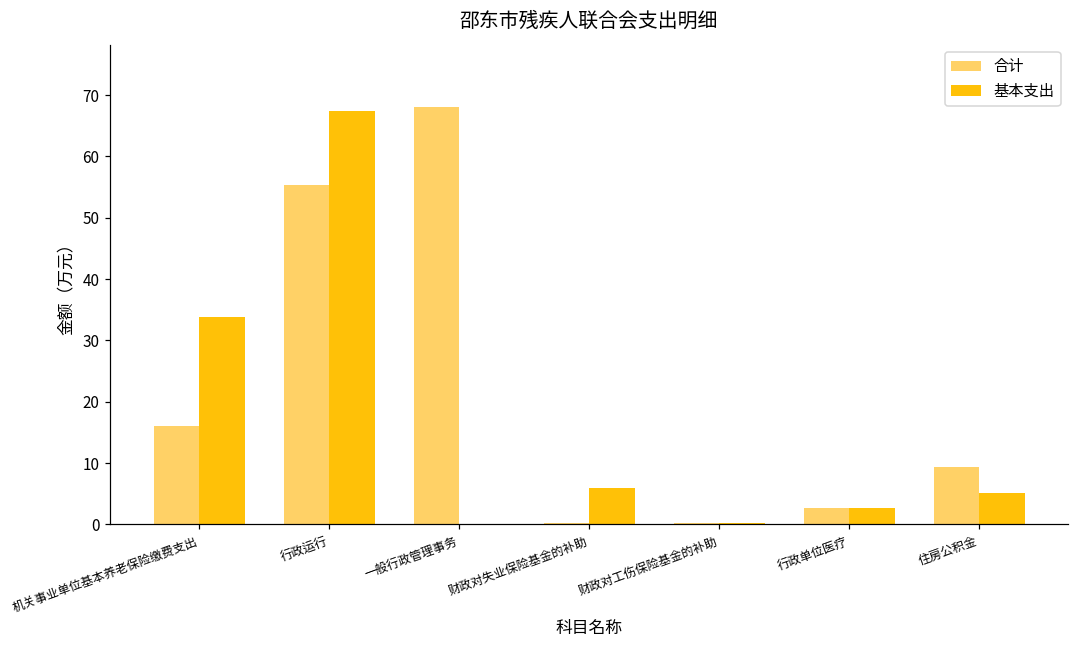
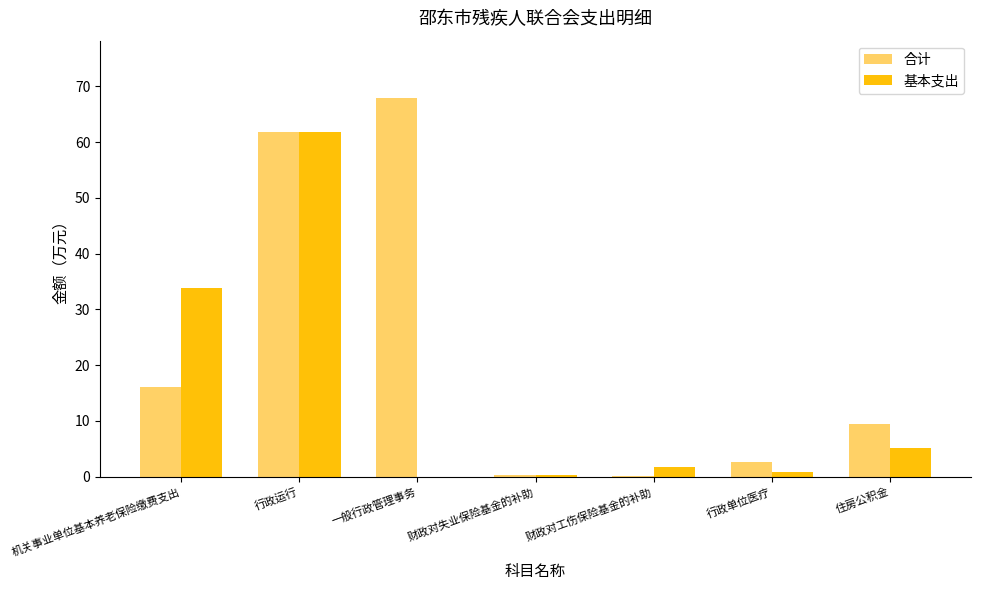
  {
    "合计": {
      "机关事业单位基本养老保险缴费支出": 16,
-     "行政运行": 55,
+     "行政运行": 62,
      "一般行政管理事务": 68,
      "行政单位医疗": 3,
      "住房公积金": 9
    },
    "基本支出": {
      "机关事业单位基本养老保险缴费支出": 34,
-     "行政运行": 67,
+     "行政运行": 62,
      "一般行政管理事务": 0,
-     "财政对失业保险基金的补助": 6,
-     "财政对工伤保险基金的补助": 0,
-     "行政单位医疗": 3,
+     "财政对失业保险基金的补助": 0,
+     "财政对工伤保险基金的补助": 2,
+     "行政单位医疗": 1,
      "住房公积金": 5
    }
  }
